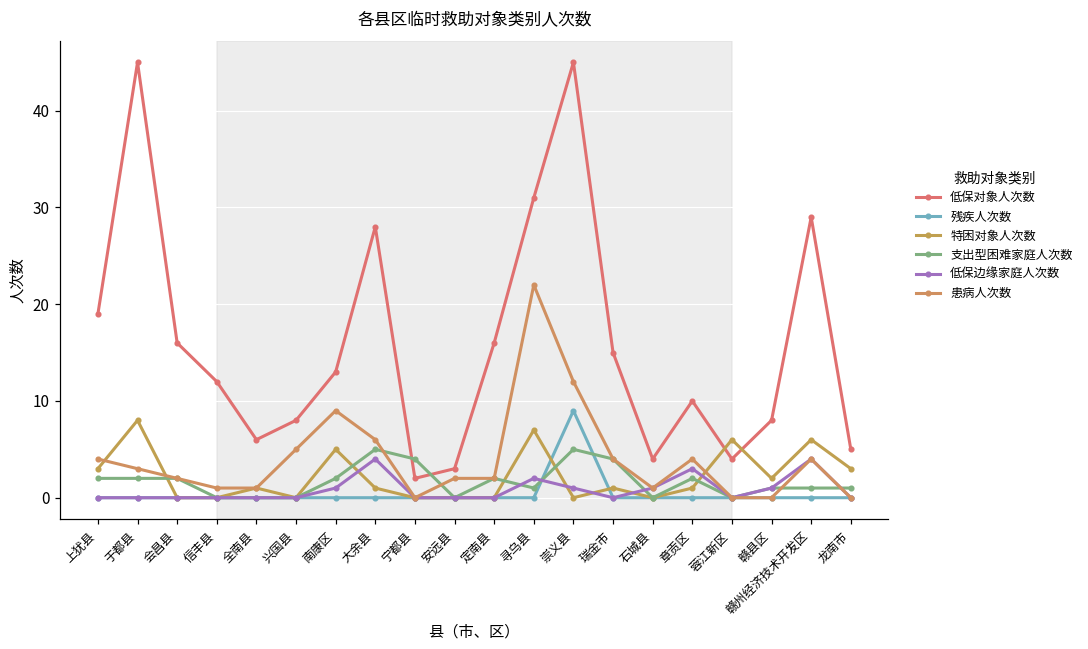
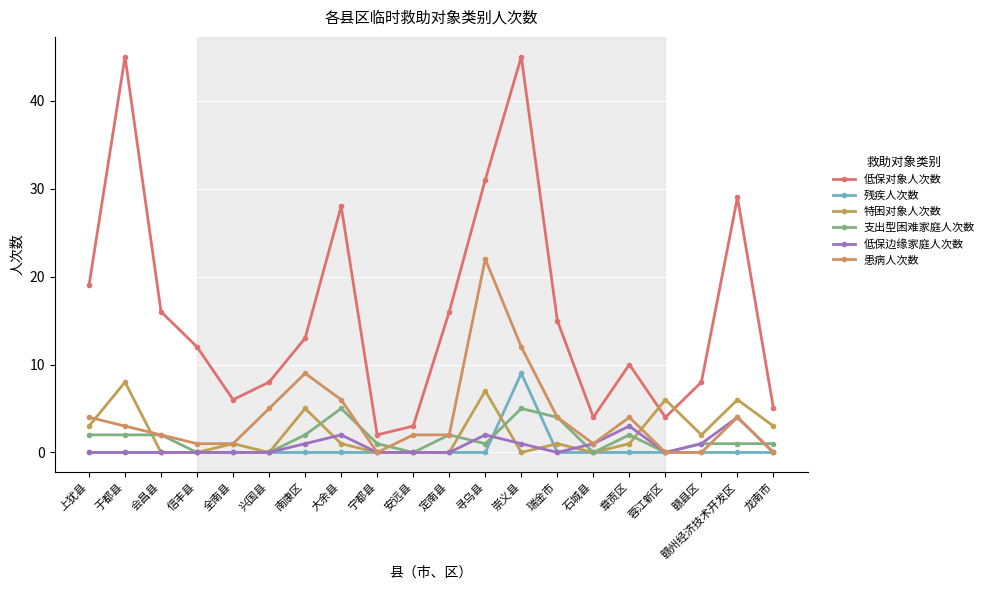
  {
    "残疾人次数": {
      "南康区": 0,
      "大余县": 0,
      "寻乌县": 0,
      "崇义县": 9,
      "章贡区": 0,
      "赣州经济技术开发区": 0
    },
    "支出型困难家庭人次数": {
      "上犹县": 2,
      "于都县": 2,
      "南康区": 2,
      "大余县": 5,
-     "宁都县": 4,
+     "宁都县": 1,
      "寻乌县": 1,
      "崇义县": 5,
      "章贡区": 2,
      "赣州经济技术开发区": 1,
      "龙南市": 1
    },
    "低保边缘家庭人次数": {
      "南康区": 1,
-     "大余县": 4,
+     "大余县": 2,
      "寻乌县": 2,
      "崇义县": 1,
      "章贡区": 3
    }
  }
